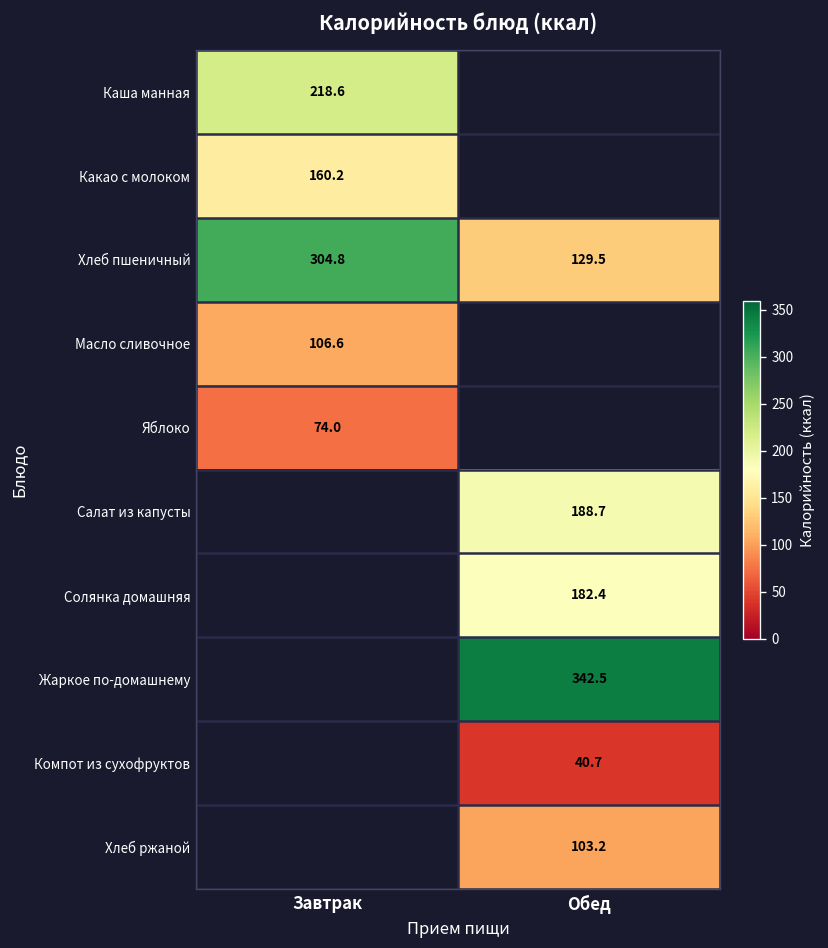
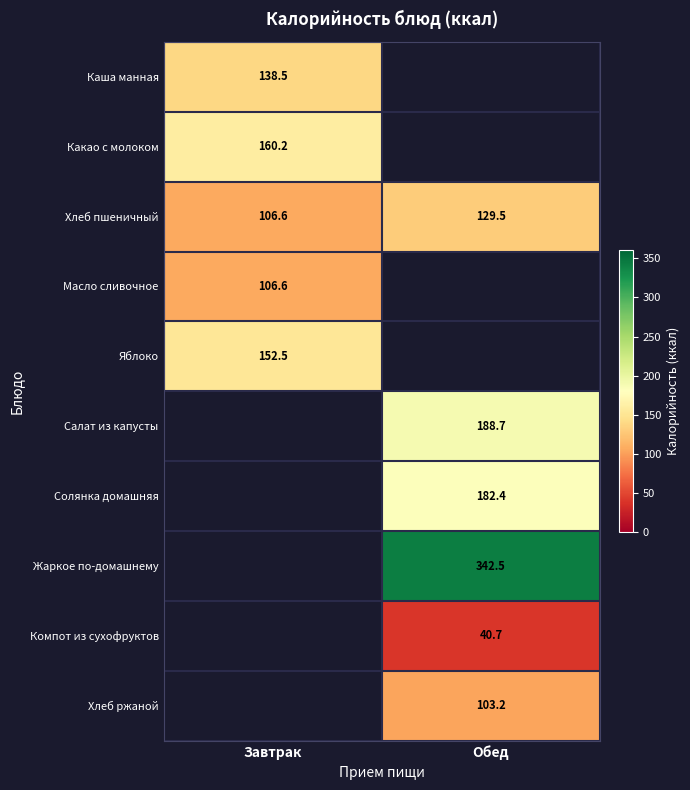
  {
    "Каша манная": {
-     "Завтрак": 218.6
+     "Завтрак": 138.5
    },
    "Какао с молоком": {
      "Завтрак": 160.2
    },
    "Хлеб пшеничный": {
-     "Завтрак": 304.8,
+     "Завтрак": 106.6,
      "Обед": 129.5
    },
    "Масло сливочное": {
      "Завтрак": 106.6
    },
    "Яблоко": {
-     "Завтрак": 74.0
+     "Завтрак": 152.5
    },
    "Салат из капусты": {
      "Обед": 188.7
    },
    "Солянка домашняя": {
      "Обед": 182.4
    },
    "Жаркое по-домашнему": {
      "Обед": 342.5
    },
    "Компот из сухофруктов": {
      "Обед": 40.7
    },
    "Хлеб ржаной": {
      "Обед": 103.2
    }
  }
